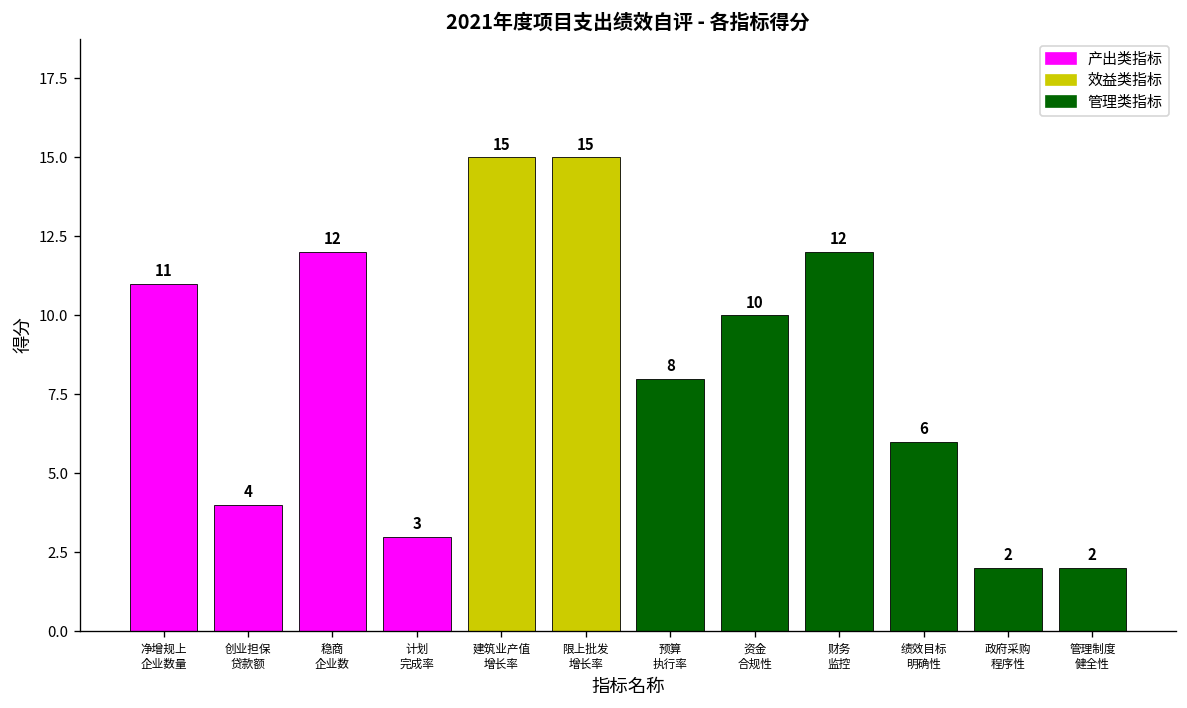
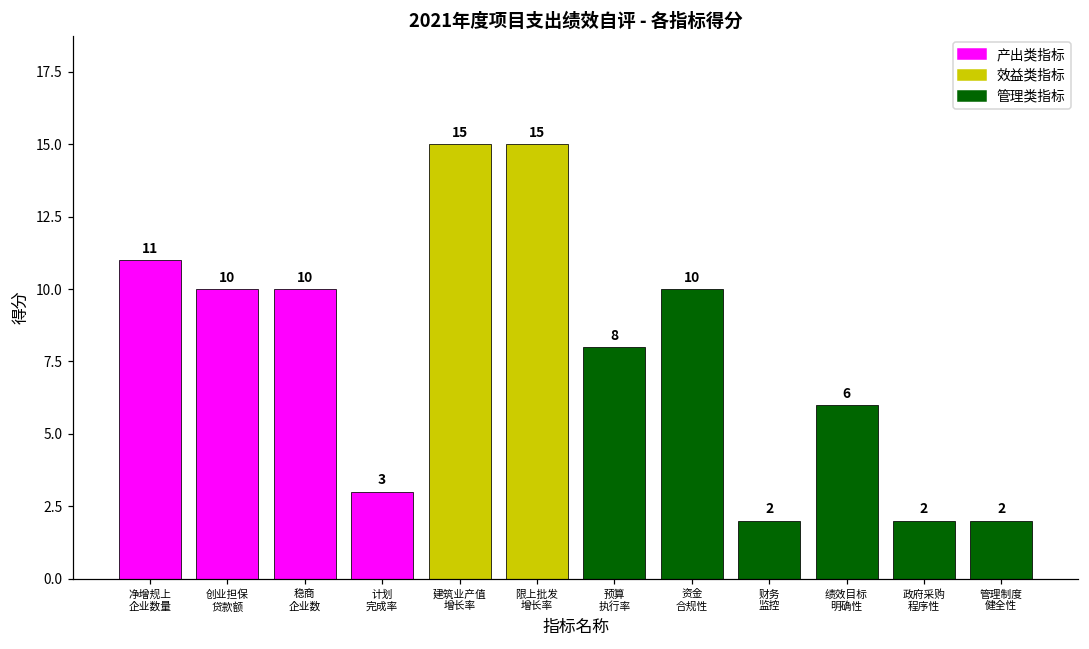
  {
    "净增规上 企业数量": 11,
-   "创业担保 贷款额": 4,
-   "稳商 企业数": 12,
+   "创业担保 贷款额": 10,
+   "稳商 企业数": 10,
    "计划 完成率": 3,
    "建筑业产值 增长率": 15,
    "限上批发 增长率": 15,
    "预算 执行率": 8,
    "资金 合规性": 10,
-   "财务 监控": 12,
+   "财务 监控": 2,
    "绩效目标 明确性": 6,
    "政府采购 程序性": 2,
    "管理制度 健全性": 2
  }
